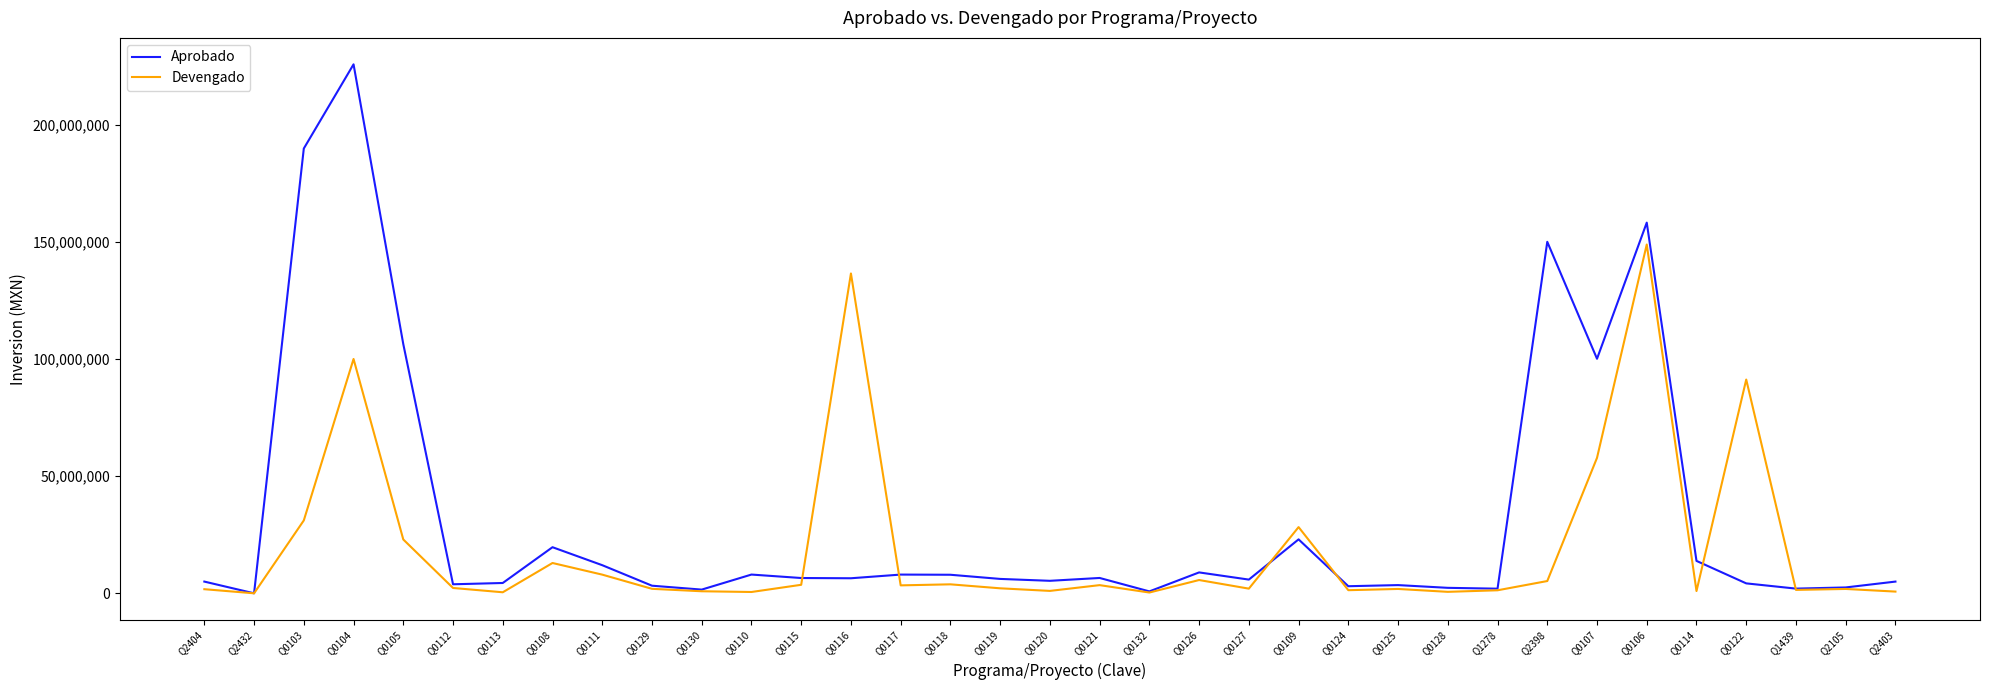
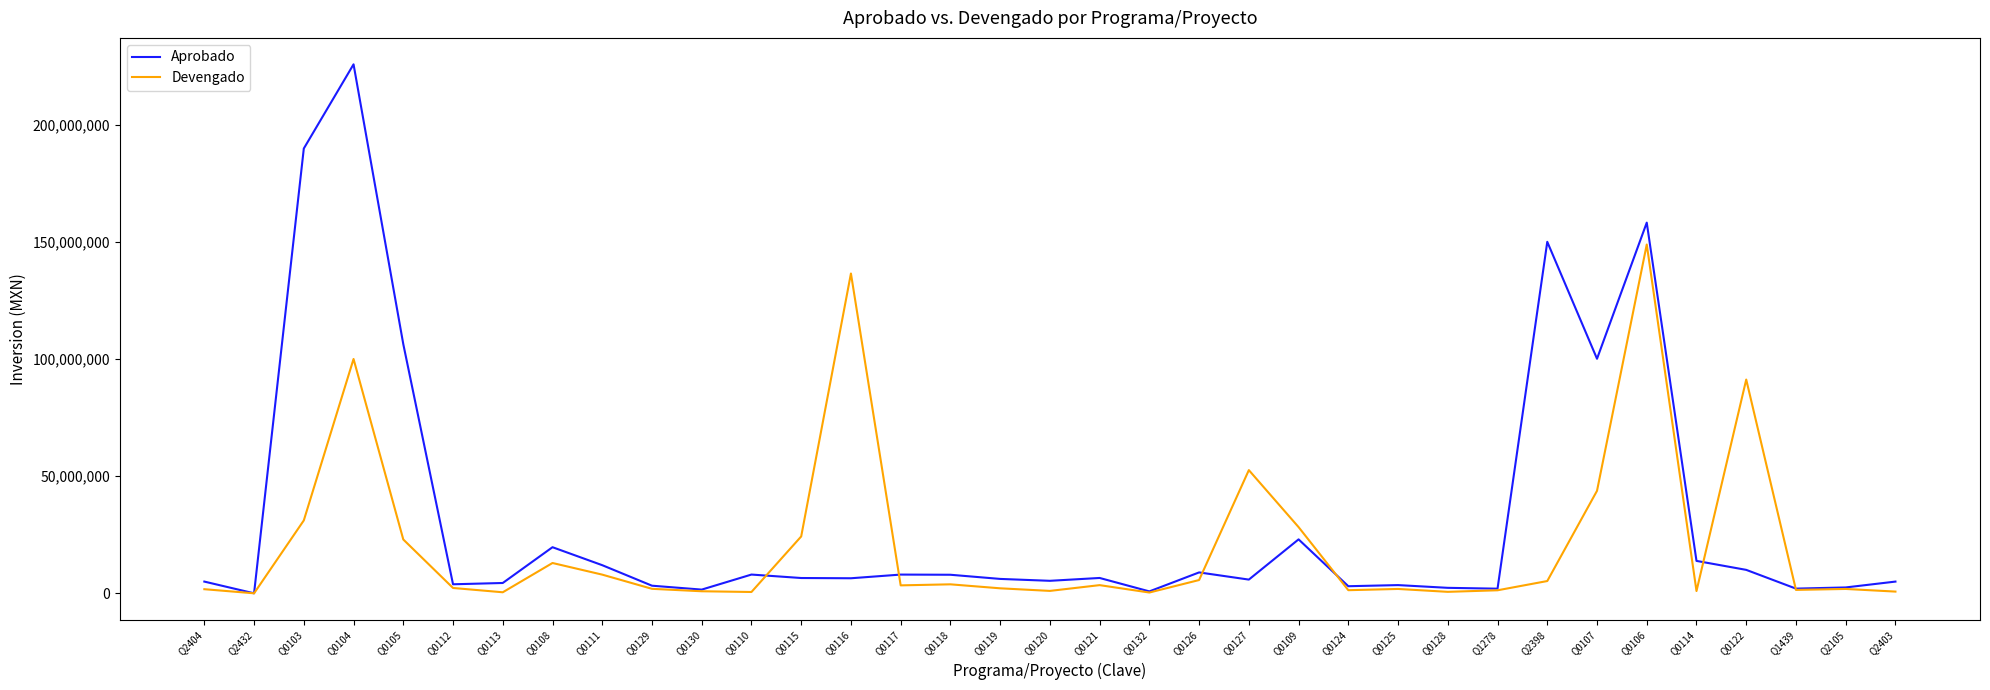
  {
    "Aprobado": {
      "Q2404": "5,000,000",
      "Q0103": "190,000,000",
      "Q0104": "226,000,000",
      "Q0105": "106,000,000",
      "Q0112": "4,000,000",
      "Q0113": "4,000,000",
      "Q0108": "20,000,000",
      "Q0111": "12,000,000",
      "Q0129": "3,000,000",
      "Q0110": "8,000,000",
      "Q0115": "7,000,000",
      "Q0116": "6,000,000",
      "Q0117": "8,000,000",
      "Q0118": "8,000,000",
      "Q0119": "6,000,000",
      "Q0120": "5,000,000",
      "Q0121": "7,000,000",
      "Q0126": "9,000,000",
      "Q0127": "6,000,000",
      "Q0109": "23,000,000",
      "Q0124": "3,000,000",
      "Q0125": "4,000,000",
      "Q0128": "2,000,000",
      "Q2398": "150,000,000",
      "Q0107": "100,000,000",
      "Q0106": "158,000,000",
      "Q0114": "14,000,000",
-     "Q0122": "4,000,000",
+     "Q0122": "10,000,000",
      "Q2403": "5,000,000"
    },
    "Devengado": {
      "Q2404": "2,000,000",
      "Q0103": "31,000,000",
      "Q0104": "100,000,000",
      "Q0105": "23,000,000",
      "Q0112": "2,000,000",
      "Q0113": "0",
      "Q0108": "13,000,000",
      "Q0111": "8,000,000",
      "Q0129": "2,000,000",
      "Q0110": "1,000,000",
-     "Q0115": "4,000,000",
+     "Q0115": "24,000,000",
      "Q0116": "136,000,000",
      "Q0117": "3,000,000",
      "Q0118": "4,000,000",
      "Q0119": "2,000,000",
      "Q0120": "1,000,000",
      "Q0121": "3,000,000",
      "Q0126": "6,000,000",
-     "Q0127": "2,000,000",
+     "Q0127": "53,000,000",
      "Q0109": "28,000,000",
      "Q0124": "1,000,000",
      "Q0125": "2,000,000",
      "Q0128": "1,000,000",
      "Q2398": "5,000,000",
-     "Q0107": "58,000,000",
+     "Q0107": "44,000,000",
      "Q0106": "149,000,000",
      "Q0114": "1,000,000",
      "Q0122": "91,000,000",
      "Q2403": "1,000,000"
    }
  }
